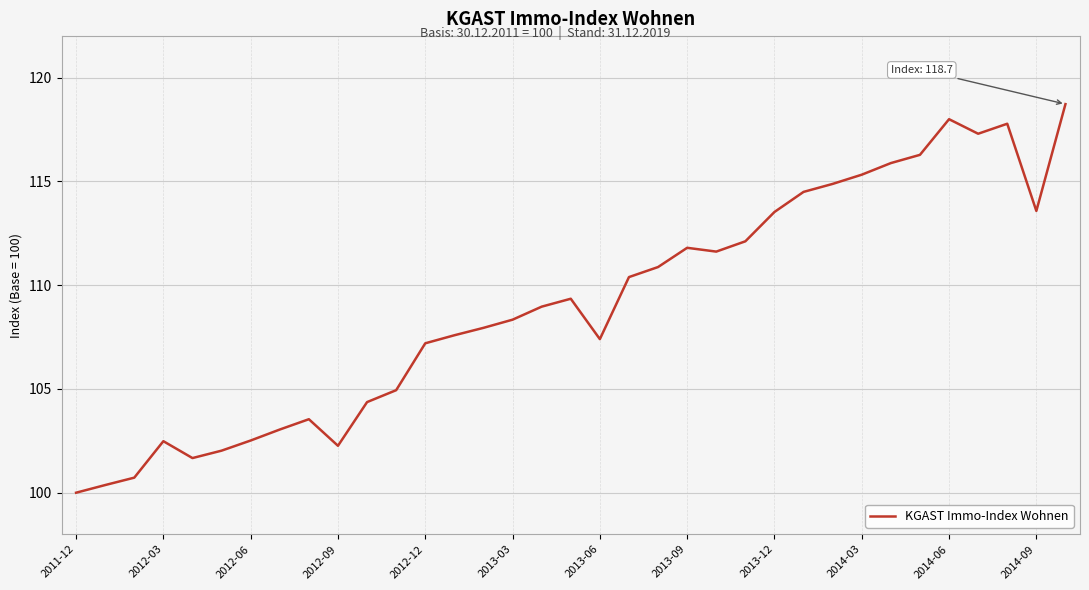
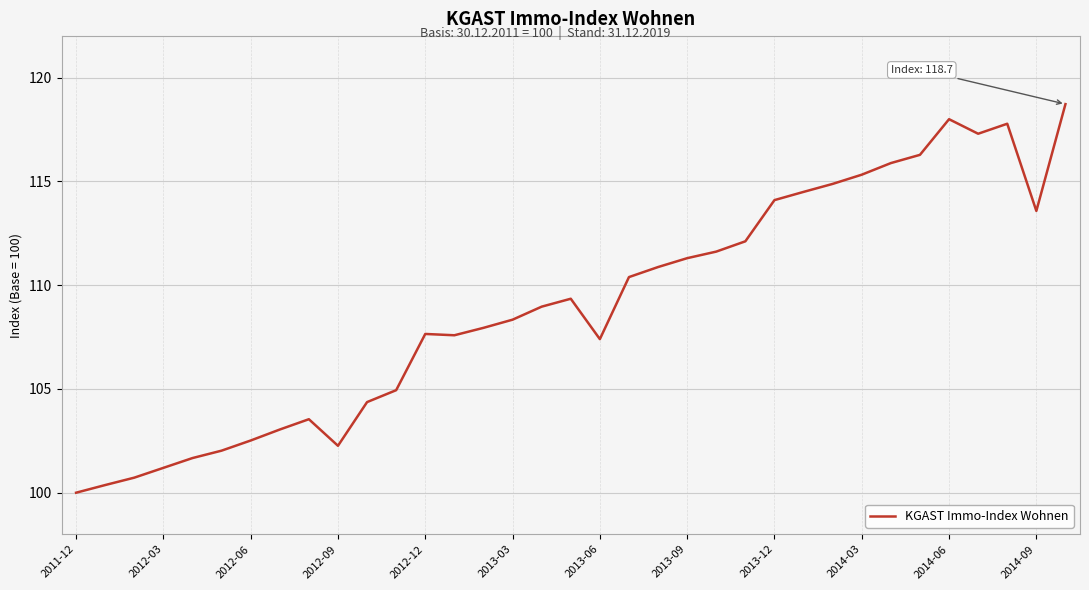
  {
    "2011-12": 100.0,
-   "2012-03": 102.5,
+   "2012-03": 101.2,
    "2012-06": 102.5,
    "2012-09": 102.3,
-   "2012-12": 107.2,
+   "2012-12": 107.6,
    "2013-03": 108.3,
    "2013-06": 107.4,
-   "2013-09": 111.8,
-   "2013-12": 113.5,
+   "2013-09": 111.3,
+   "2013-12": 114.1,
    "2014-03": 115.3,
    "2014-06": 118.0,
    "2014-09": 113.6
  }
